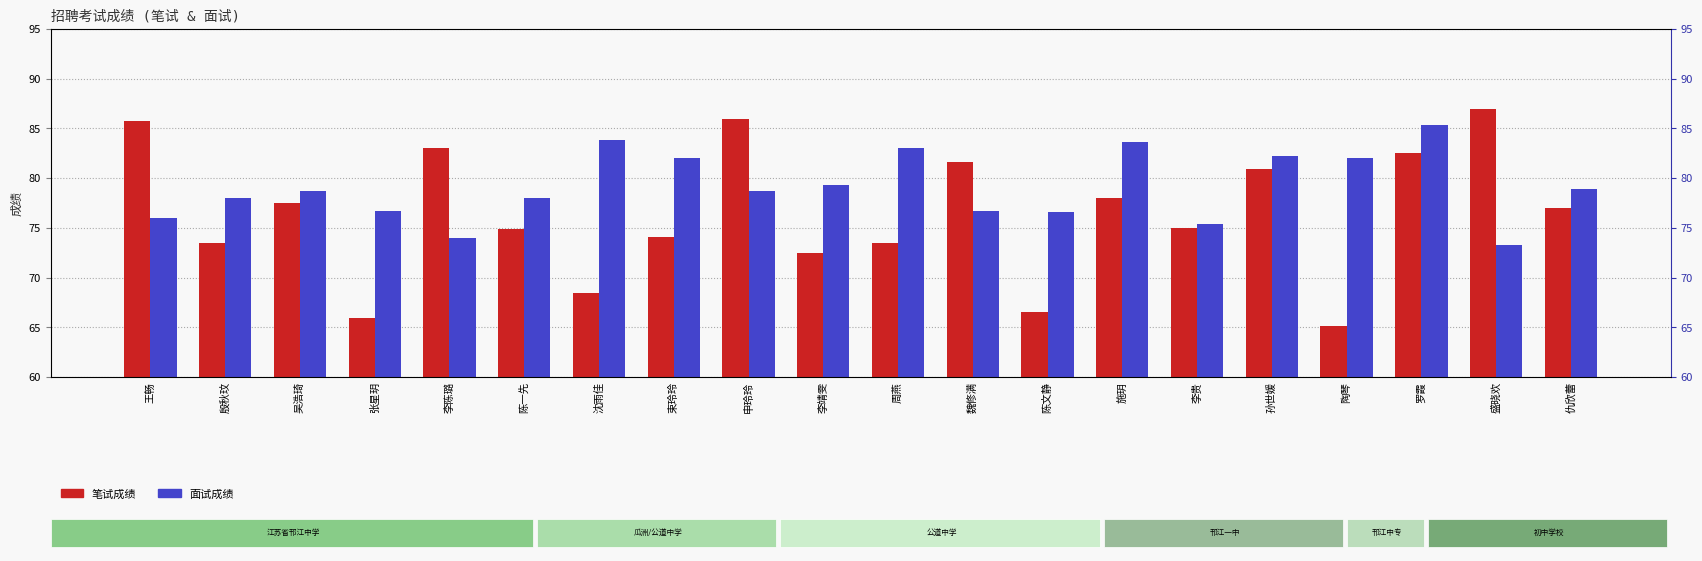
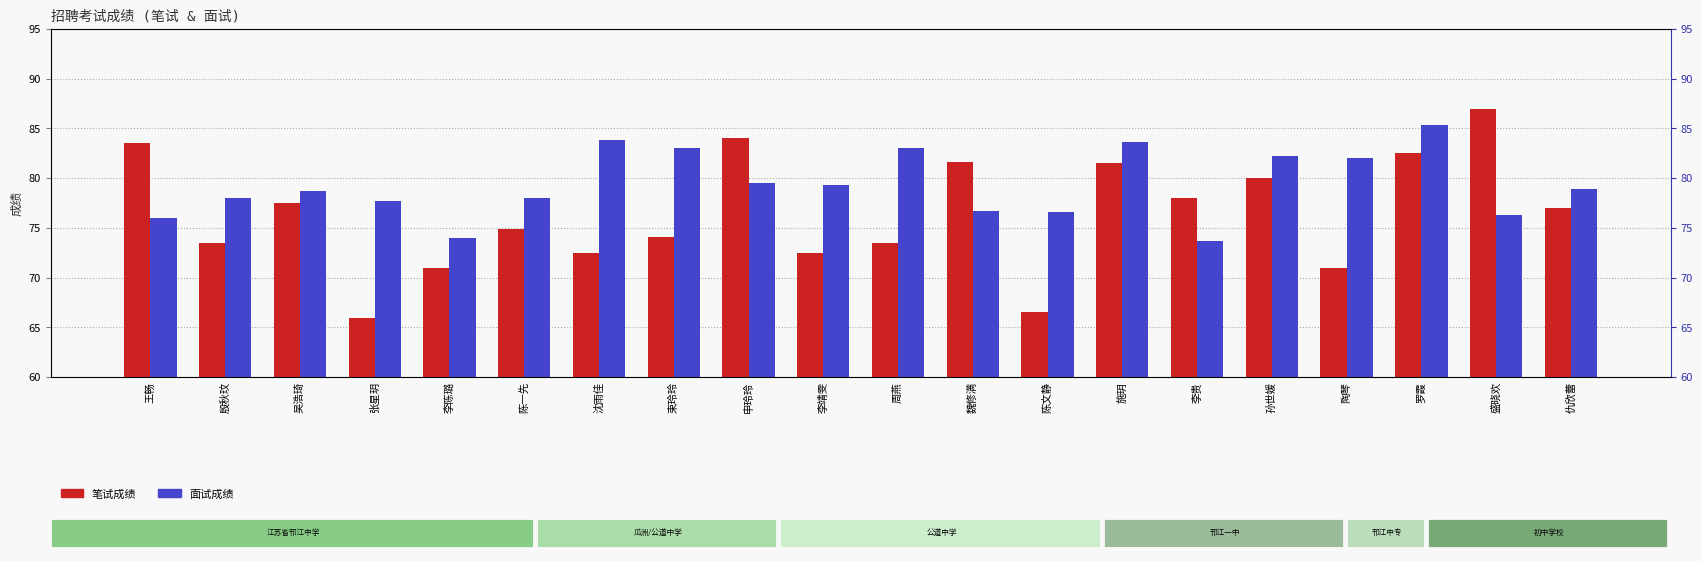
  {
    "笔试成绩": {
-     "王畅": 86,
+     "王畅": 84,
      "殷秋玟": 74,
      "吴浩琦": 78,
      "张星玥": 66,
-     "李陈璐": 83,
+     "李陈璐": 71,
      "陈一先": 75,
-     "沈雨佳": 68,
+     "沈雨佳": 73,
      "束玲玲": 74,
-     "申玲玲": 86,
+     "申玲玲": 84,
      "李靖雯": 73,
      "周燕": 74,
      "魏修满": 82,
      "陈文静": 67,
-     "施玥": 78,
-     "李贵": 75,
-     "孙世媛": 81,
-     "陶琴": 65,
+     "施玥": 82,
+     "李贵": 78,
+     "孙世媛": 80,
+     "陶琴": 71,
      "罗霞": 83,
      "盛晓欢": 87,
      "仇欣蕾": 77
    },
    "面试成绩": {
      "王畅": 76,
      "殷秋玟": 78,
      "吴浩琦": 79,
-     "张星玥": 77,
+     "张星玥": 78,
      "李陈璐": 74,
      "陈一先": 78,
      "沈雨佳": 84,
-     "束玲玲": 82,
-     "申玲玲": 79,
+     "束玲玲": 83,
+     "申玲玲": 80,
      "李靖雯": 79,
      "周燕": 83,
      "魏修满": 77,
      "陈文静": 77,
      "施玥": 84,
-     "李贵": 75,
+     "李贵": 74,
      "孙世媛": 82,
      "陶琴": 82,
      "罗霞": 85,
-     "盛晓欢": 73,
+     "盛晓欢": 76,
      "仇欣蕾": 79
    }
  }
